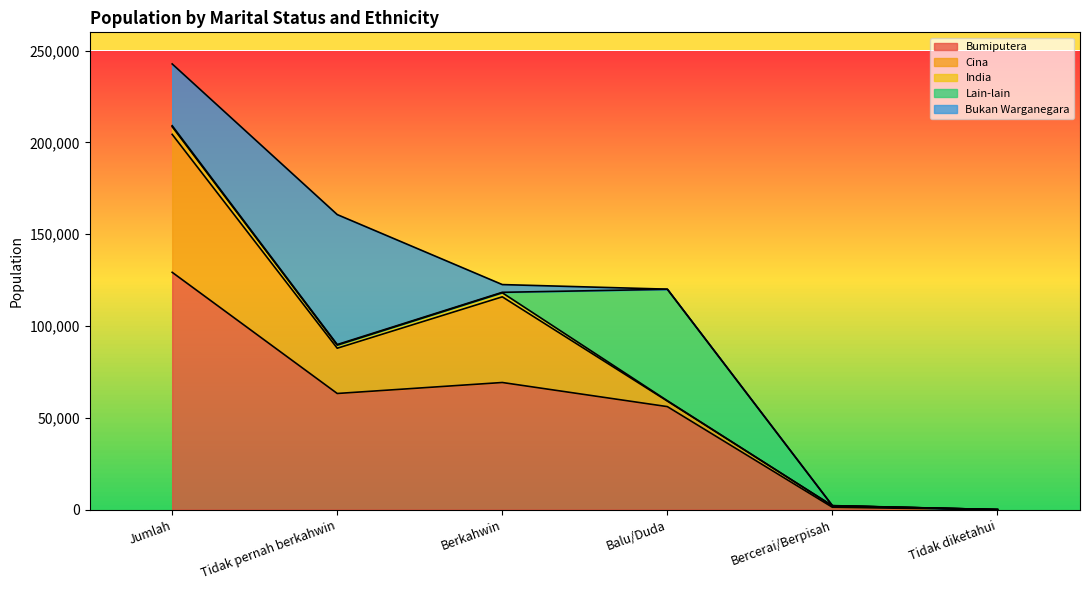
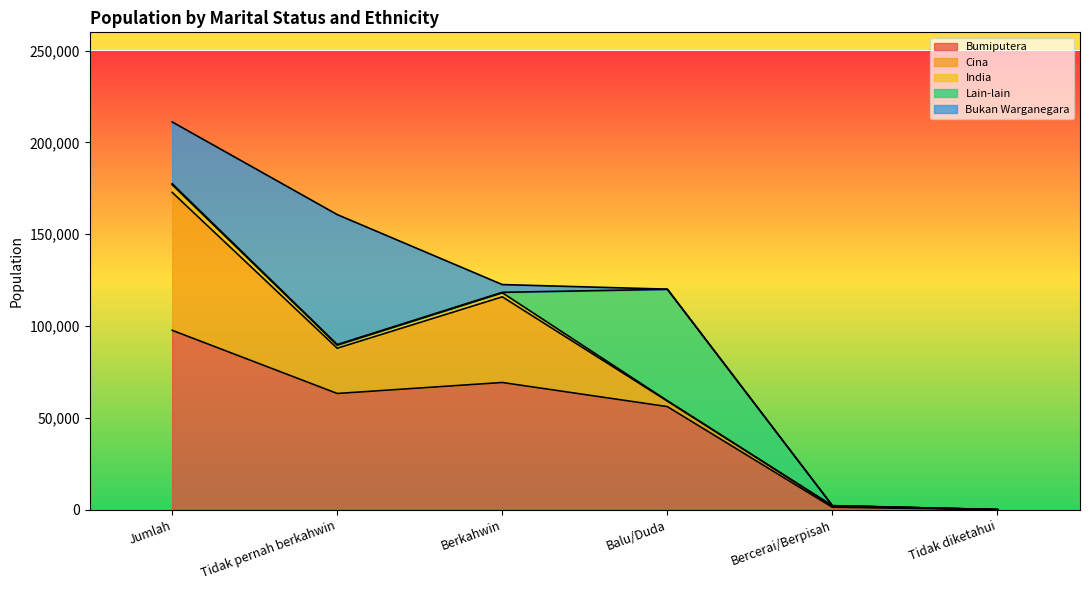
  {
    "Bumiputera": {
-     "Jumlah": "129,000",
+     "Jumlah": "98,000",
      "Tidak pernah berkahwin": "63,000",
      "Berkahwin": "69,000",
      "Balu/Duda": "56,000"
    },
    "Bukan Warganegara": {
      "Jumlah": "34,000",
      "Tidak pernah berkahwin": "71,000",
      "Berkahwin": "4,000"
    }
  }
